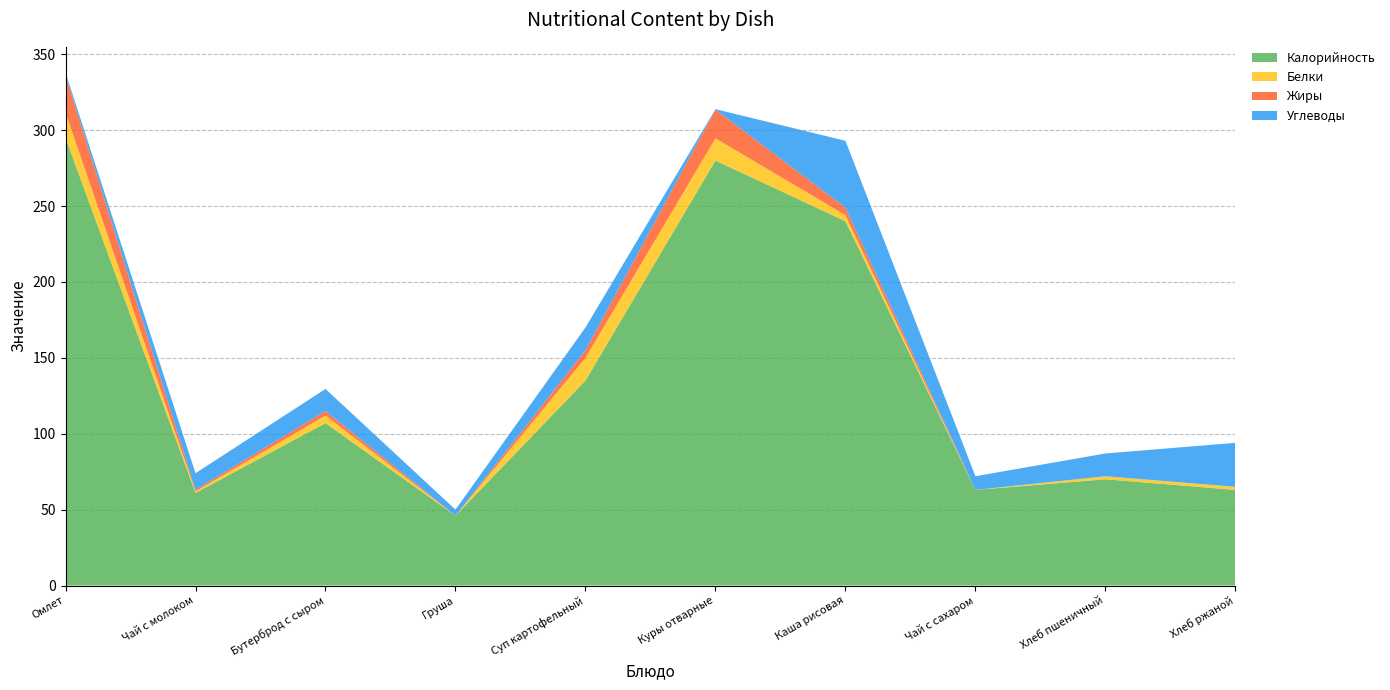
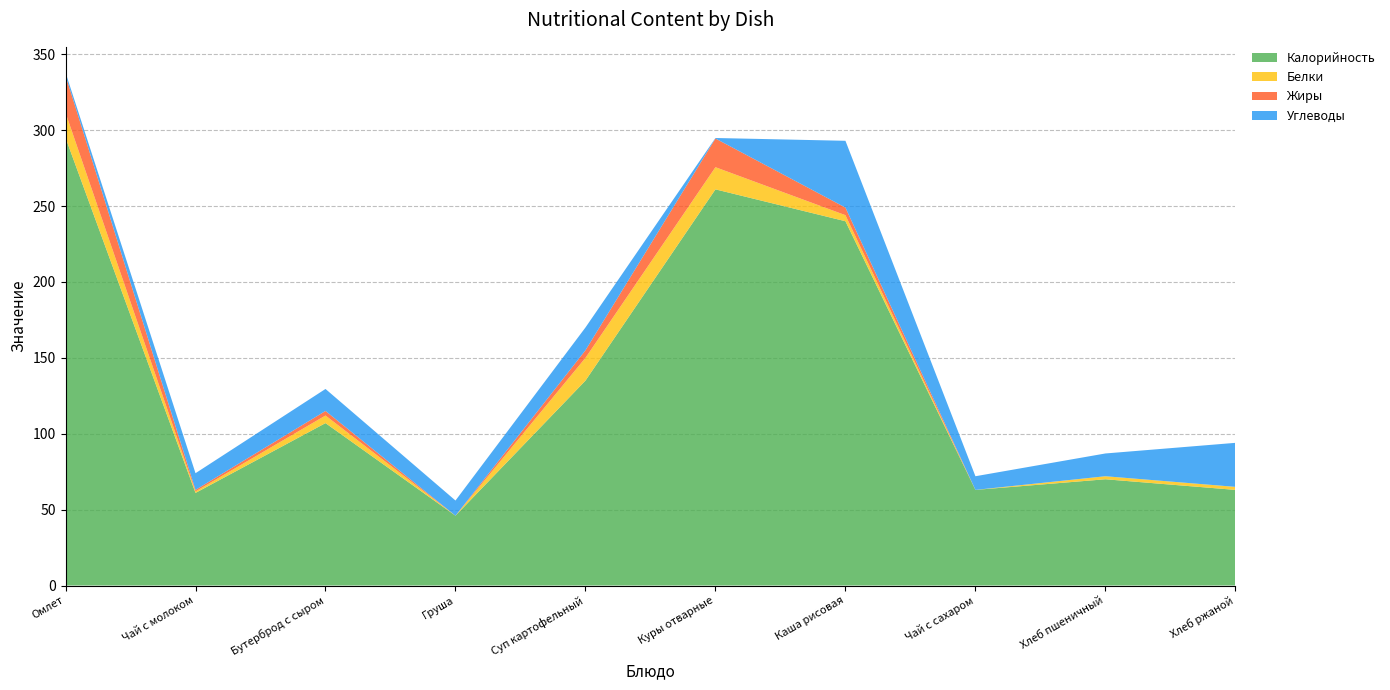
  {
    "Калорийность": {
      "Омлет": 295,
      "Бутерброд с сыром": 107,
      "Суп картофельный": 135,
-     "Куры отварные": 280,
+     "Куры отварные": 261,
      "Каша рисовая": 240,
      "Хлеб пшеничный": 70,
      "Хлеб ржаной": 63
    },
    "Белки": {
      "Омлет": 17,
      "Бутерброд с сыром": 5,
      "Суп картофельный": 15,
      "Куры отварные": 15,
      "Каша рисовая": 4
    },
    "Жиры": {
      "Омлет": 25,
      "Бутерброд с сыром": 3,
      "Суп картофельный": 5,
      "Каша рисовая": 5
    },
    "Углеводы": {
      "Омлет": 2,
      "Чай с молоком": 11,
      "Бутерброд с сыром": 15,
-     "Груша": 4,
+     "Груша": 10,
      "Суп картофельный": 15,
      "Каша рисовая": 44,
      "Чай с сахаром": 9,
      "Хлеб пшеничный": 15,
      "Хлеб ржаной": 29
    }
  }
